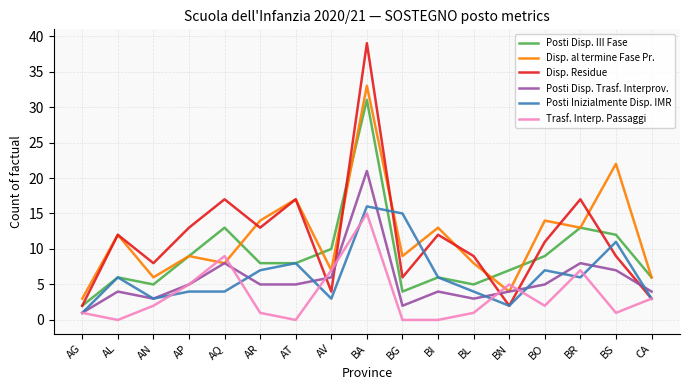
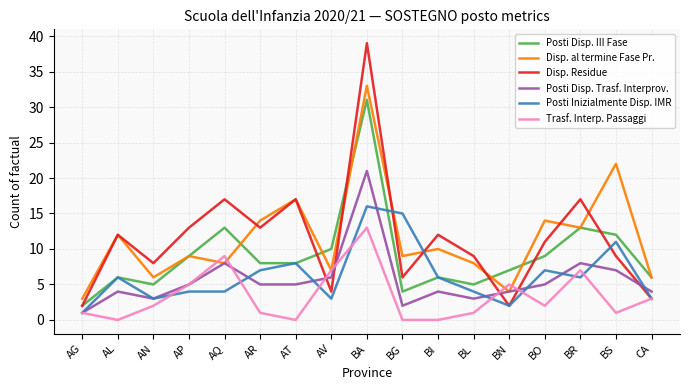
  {
    "Posti Disp. III Fase": {
      "AN": 5,
      "AQ": 13,
      "AR": 8,
      "AV": 10,
      "BA": 31,
      "BG": 4,
      "BL": 5,
      "BN": 7,
      "BO": 9,
      "BS": 12
    },
    "Disp. al termine Fase Pr.": {
      "AG": 3,
      "AN": 6,
      "AR": 14,
      "BA": 33,
      "BG": 9,
-     "BI": 13,
+     "BI": 10,
      "BL": 8,
      "BO": 14,
      "BS": 22
    },
    "Disp. Residue": {
      "AN": 8,
      "AP": 13,
      "AQ": 17,
      "AR": 13,
      "AV": 4,
      "BA": 39,
      "BG": 6,
      "BI": 12,
      "BL": 9,
      "BO": 11,
      "BR": 17,
      "BS": 9
    },
    "Posti Disp. Trasf. Interprov.": {
      "AL": 4,
      "AR": 5,
      "AT": 5,
      "AV": 6,
      "BA": 21,
      "BG": 2,
      "BI": 4,
      "BL": 3,
      "BO": 5,
      "BR": 8,
      "BS": 7,
      "CA": 4
    },
    "Posti Inizialmente Disp. IMR": {
      "AP": 4,
      "AQ": 4,
      "AR": 7,
      "AV": 3,
      "BA": 16,
      "BG": 15,
      "BL": 4,
      "BO": 7,
      "BR": 6,
      "BS": 11
    },
    "Trasf. Interp. Passaggi": {
      "AL": 0,
      "AN": 2,
      "AQ": 9,
      "AR": 1,
      "AT": 0,
-     "BA": 15,
+     "BA": 13,
      "BG": 0,
      "BI": 0,
      "BL": 1,
      "BN": 5,
      "BO": 2,
      "BR": 7,
      "BS": 1
    }
  }
